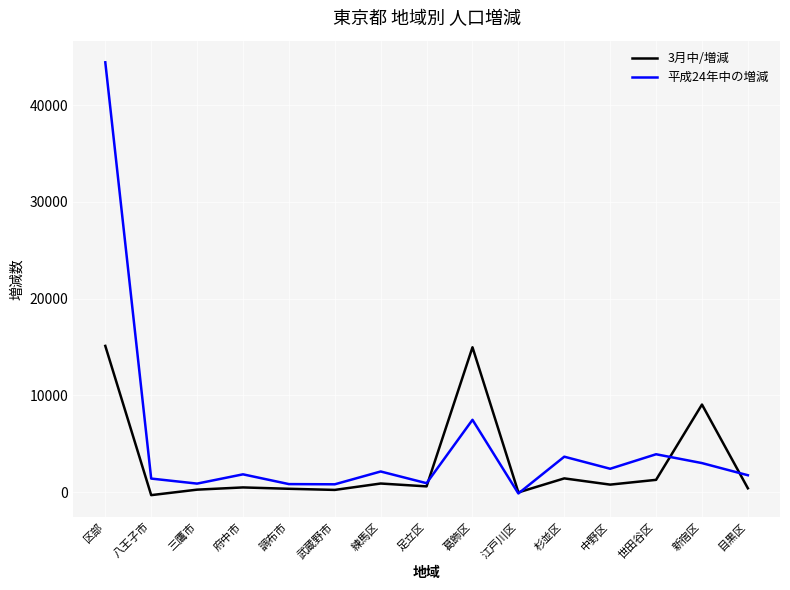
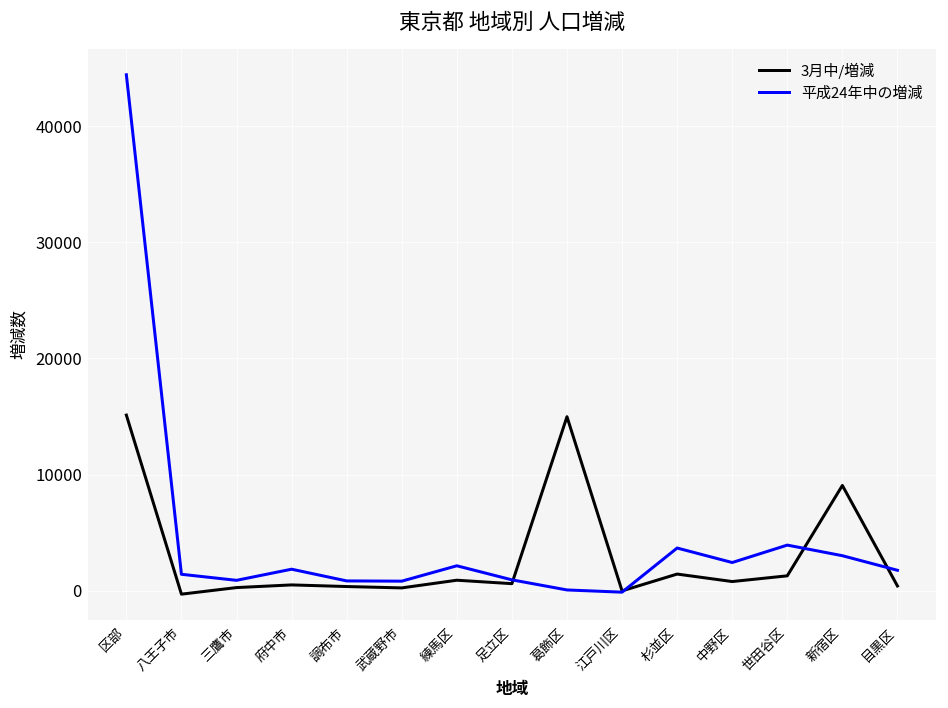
  {
    "3月中/増減": {
      "区部": 15000,
      "八王子市": 0,
      "三鷹市": 0,
      "府中市": 0,
      "調布市": 0,
      "武蔵野市": 0,
      "練馬区": 1000,
      "足立区": 1000,
      "葛飾区": 15000,
      "杉並区": 1000,
      "中野区": 1000,
      "世田谷区": 1000,
      "新宿区": 9000,
      "目黒区": 0
    },
    "平成24年中の増減": {
      "区部": 44000,
      "八王子市": 1000,
      "三鷹市": 1000,
      "府中市": 2000,
      "調布市": 1000,
      "武蔵野市": 1000,
      "練馬区": 2000,
      "足立区": 1000,
-     "葛飾区": 7000,
+     "葛飾区": 0,
      "杉並区": 4000,
      "中野区": 2000,
      "世田谷区": 4000,
      "新宿区": 3000,
      "目黒区": 2000
    }
  }
